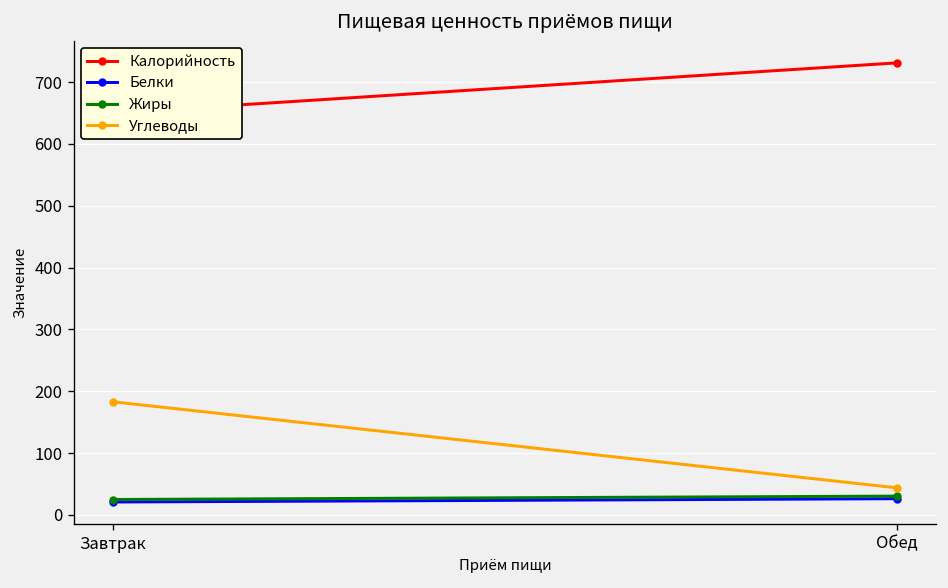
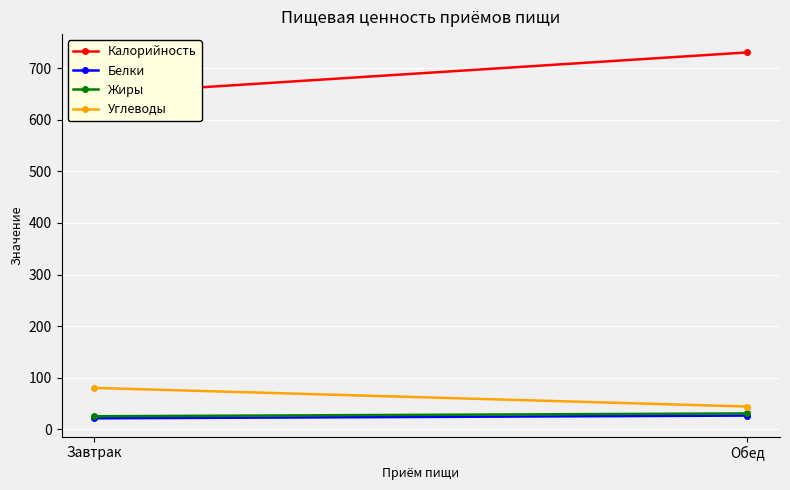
  {
    "Калорийность": {
      "Обед": 730
    },
    "Углеводы": {
-     "Завтрак": 180,
+     "Завтрак": 80,
      "Обед": 40
    }
  }
